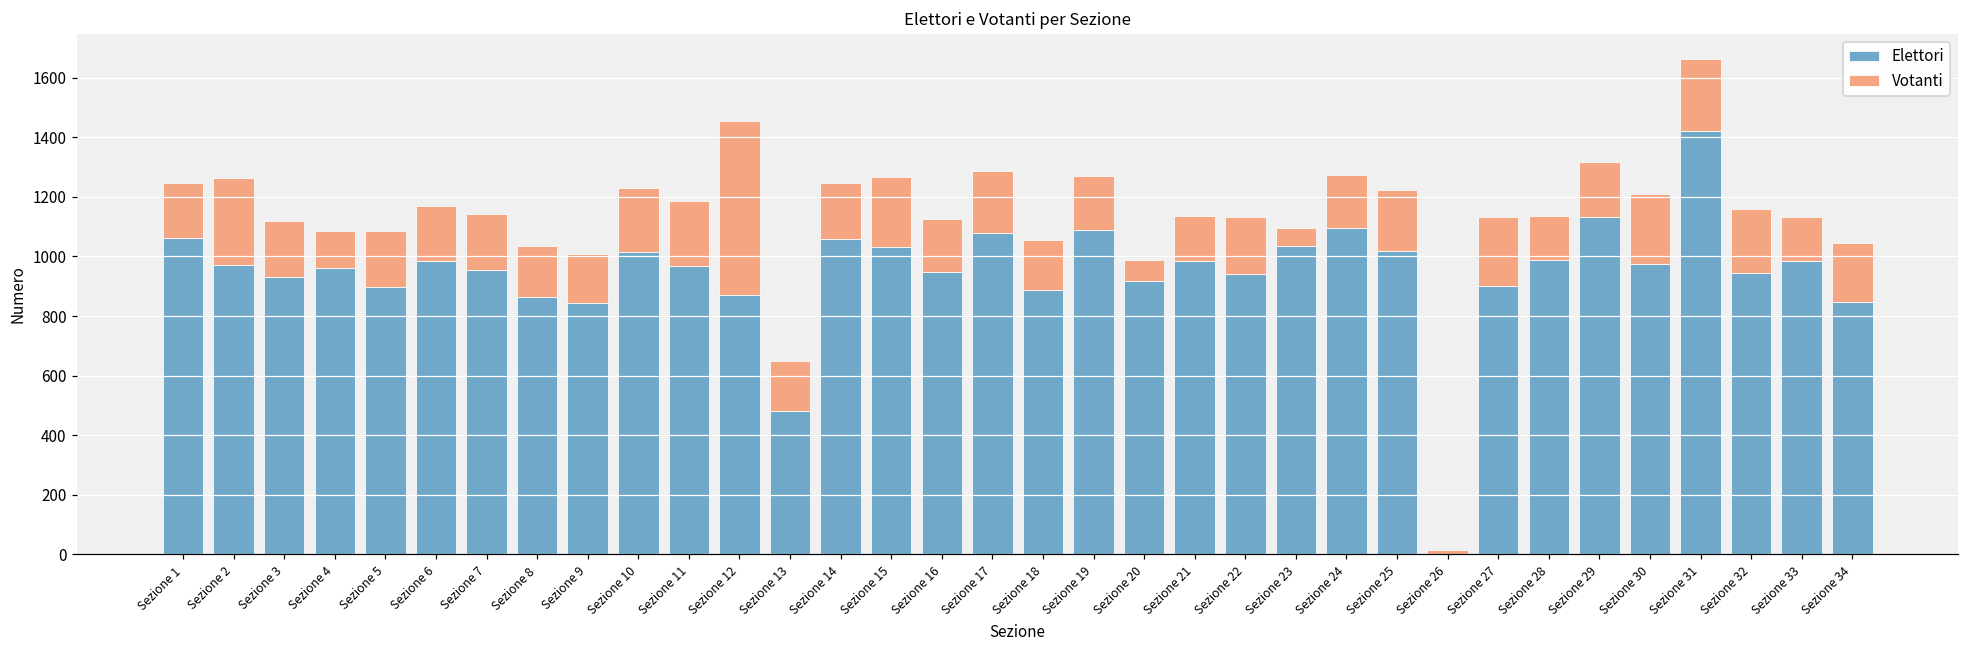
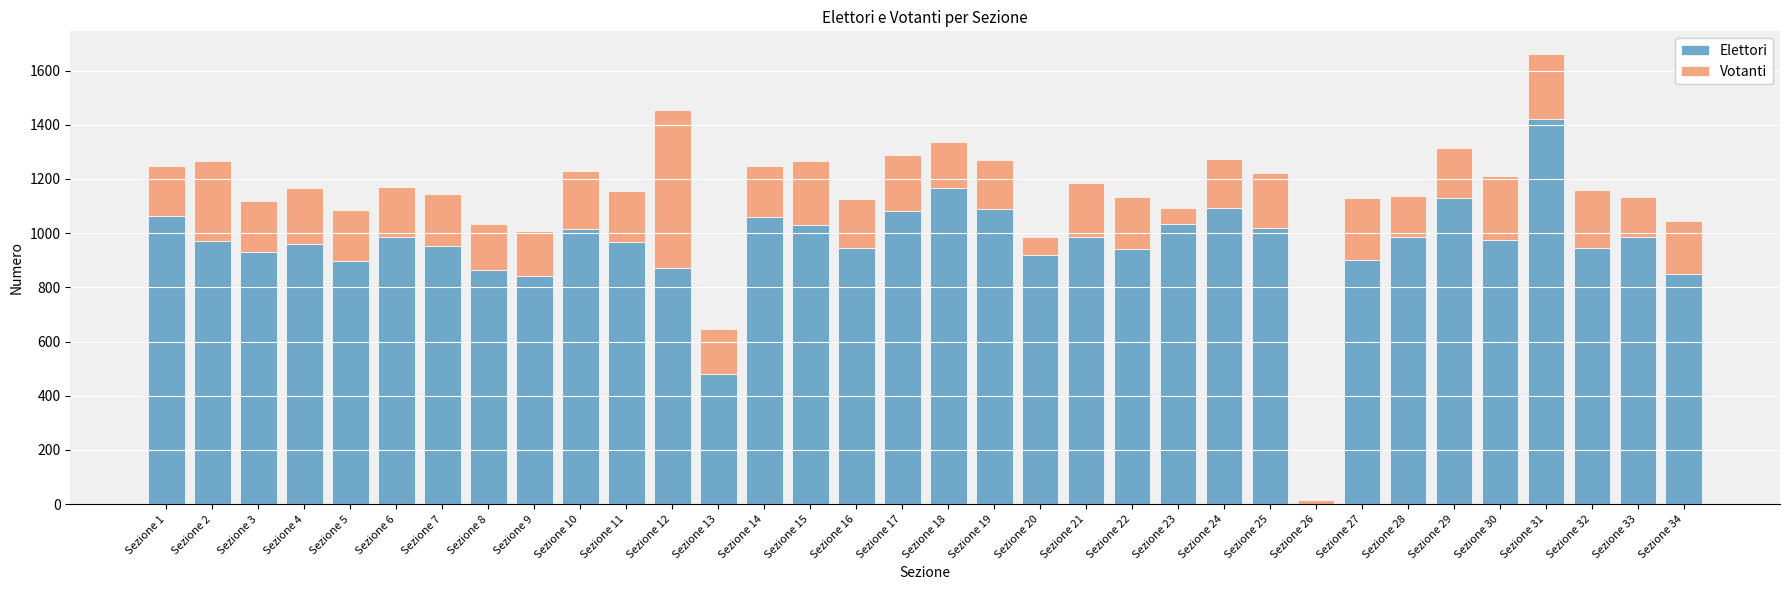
  {
    "Elettori": {
      "Sezione 1": 1060,
      "Sezione 2": 970,
      "Sezione 3": 930,
      "Sezione 4": 960,
      "Sezione 5": 900,
      "Sezione 6": 990,
      "Sezione 7": 950,
      "Sezione 8": 860,
      "Sezione 9": 840,
      "Sezione 10": 1020,
      "Sezione 11": 970,
      "Sezione 12": 870,
      "Sezione 13": 480,
      "Sezione 14": 1060,
      "Sezione 15": 1030,
      "Sezione 16": 950,
      "Sezione 17": 1080,
-     "Sezione 18": 890,
+     "Sezione 18": 1170,
      "Sezione 19": 1090,
      "Sezione 20": 920,
      "Sezione 21": 990,
      "Sezione 22": 940,
      "Sezione 23": 1040,
      "Sezione 24": 1090,
      "Sezione 25": 1020,
      "Sezione 26": 0,
      "Sezione 27": 900,
      "Sezione 28": 990,
      "Sezione 29": 1130,
      "Sezione 30": 970,
      "Sezione 31": 1420,
      "Sezione 32": 950,
      "Sezione 33": 990,
      "Sezione 34": 850
    },
    "Votanti": {
      "Sezione 1": 190,
      "Sezione 2": 300,
      "Sezione 3": 190,
-     "Sezione 4": 130,
+     "Sezione 4": 200,
      "Sezione 5": 190,
      "Sezione 6": 180,
      "Sezione 7": 190,
      "Sezione 8": 170,
      "Sezione 9": 170,
      "Sezione 10": 210,
-     "Sezione 11": 220,
+     "Sezione 11": 190,
      "Sezione 12": 590,
      "Sezione 13": 170,
      "Sezione 14": 190,
      "Sezione 15": 240,
      "Sezione 16": 180,
      "Sezione 17": 210,
      "Sezione 18": 170,
      "Sezione 19": 180,
      "Sezione 20": 70,
-     "Sezione 21": 150,
+     "Sezione 21": 200,
      "Sezione 22": 190,
      "Sezione 23": 60,
      "Sezione 24": 180,
      "Sezione 25": 210,
      "Sezione 26": 10,
      "Sezione 27": 230,
      "Sezione 28": 150,
      "Sezione 29": 190,
      "Sezione 30": 240,
      "Sezione 31": 240,
      "Sezione 32": 210,
      "Sezione 33": 150,
      "Sezione 34": 200
    }
  }
